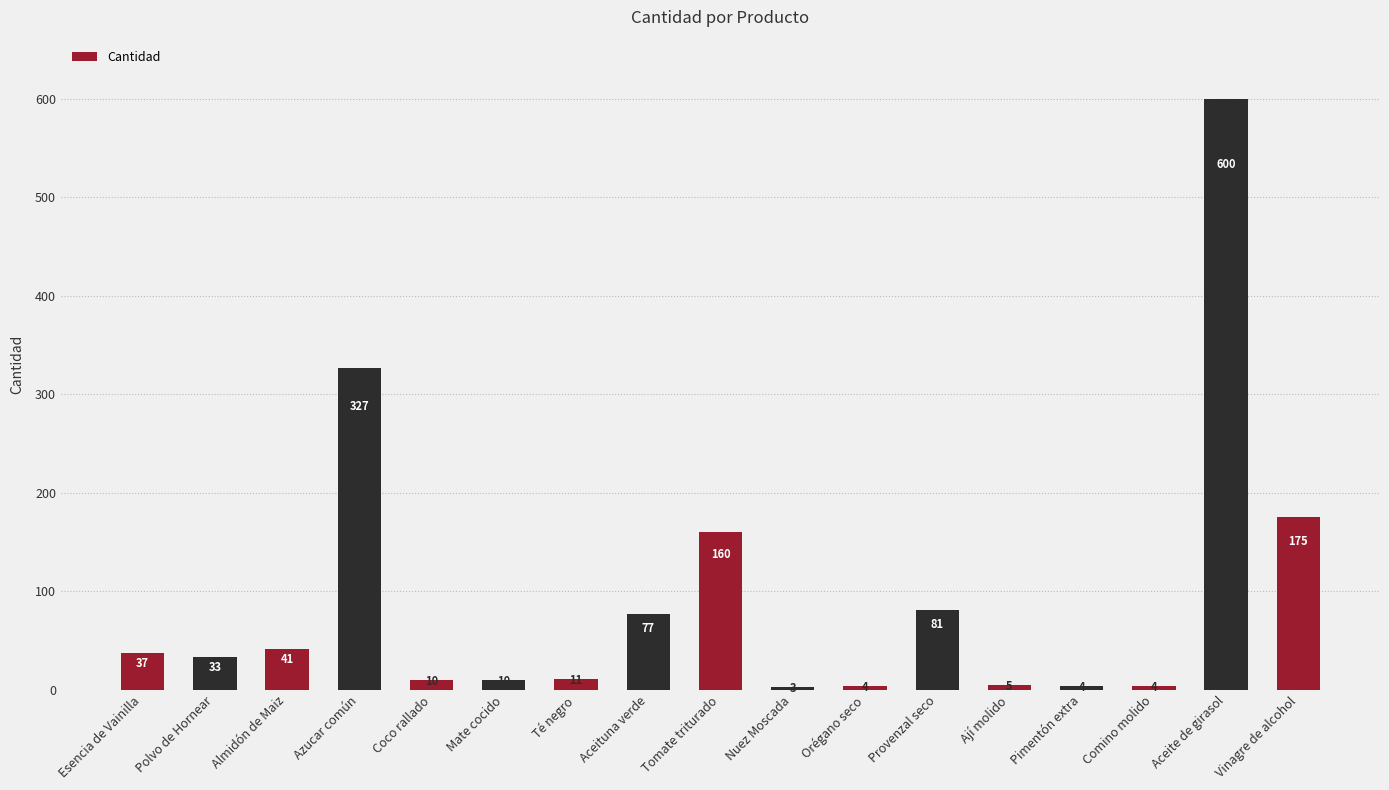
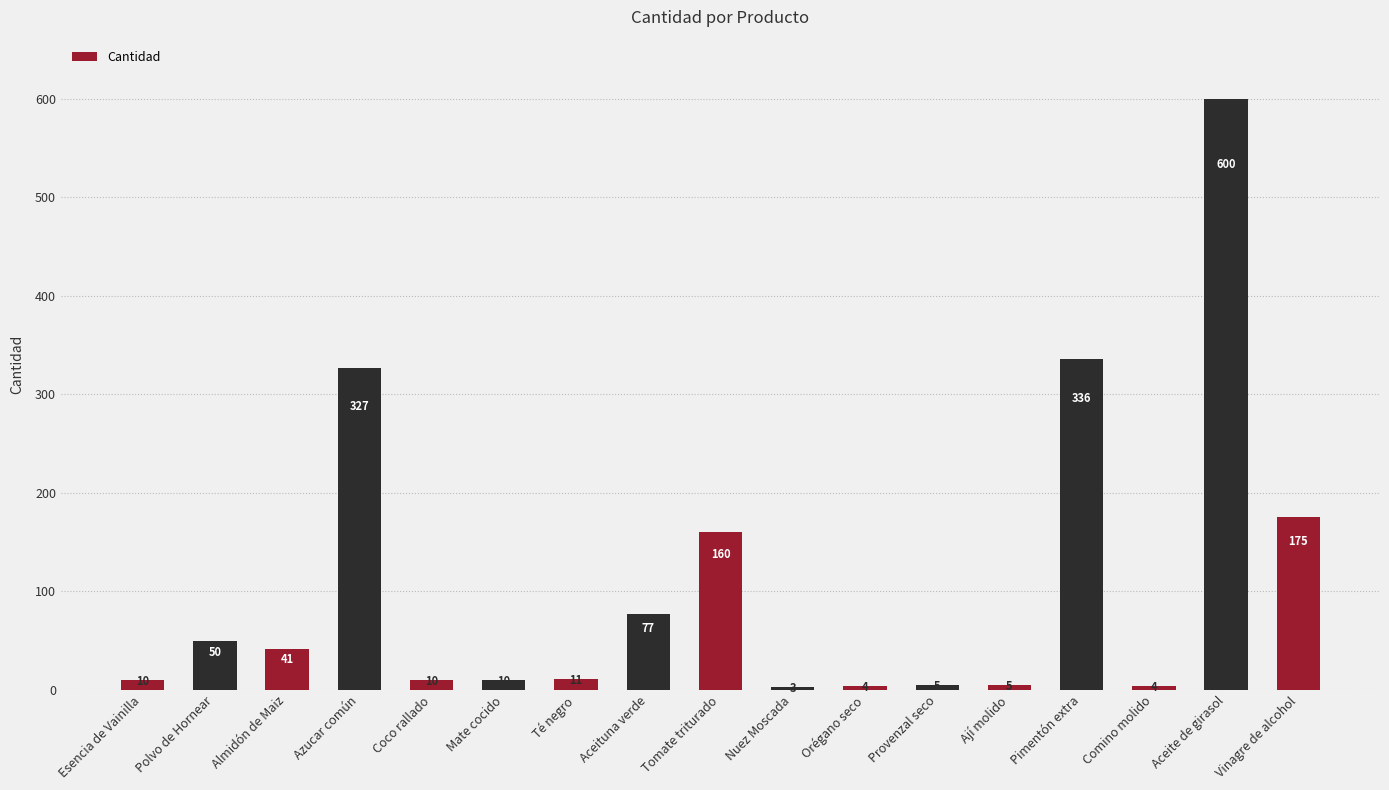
  {
-   "Esencia de Vainilla": 37,
-   "Polvo de Hornear": 33,
+   "Esencia de Vainilla": 10,
+   "Polvo de Hornear": 50,
    "Almidón de Maiz": 41,
    "Azucar común": 327,
    "Coco rallado": 10,
    "Té negro": 11,
    "Aceituna verde": 77,
    "Tomate triturado": 160,
    "Nuez Moscada": 3,
    "Orégano seco": 4,
-   "Provenzal seco": 81,
+   "Provenzal seco": 5,
    "Ají molido": 5,
-   "Pimentón extra": 4,
+   "Pimentón extra": 336,
    "Comino molido": 4,
    "Aceite de girasol": 600,
    "Vinagre de alcohol": 175
  }
